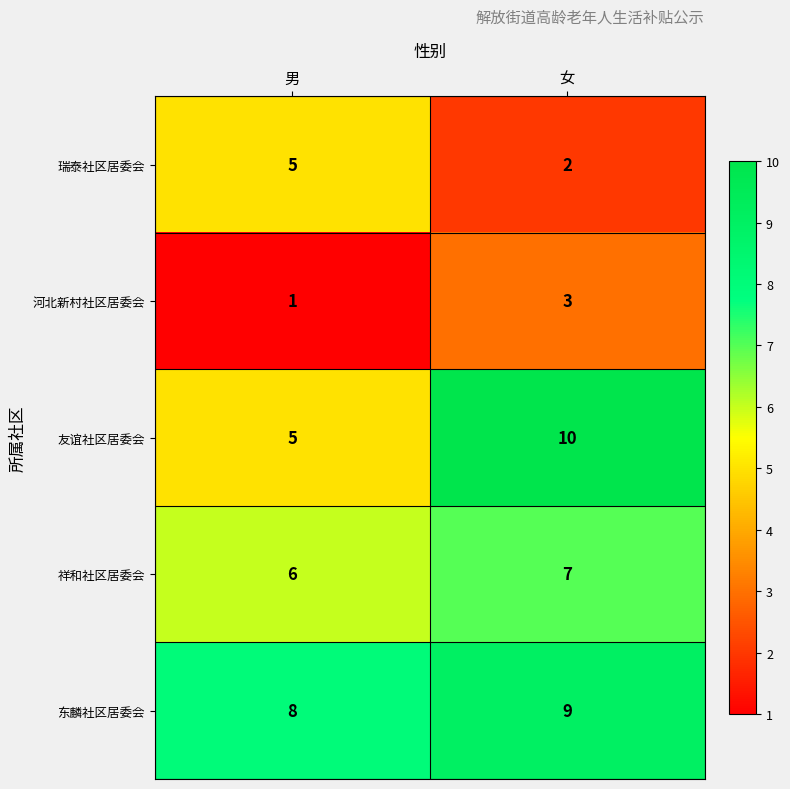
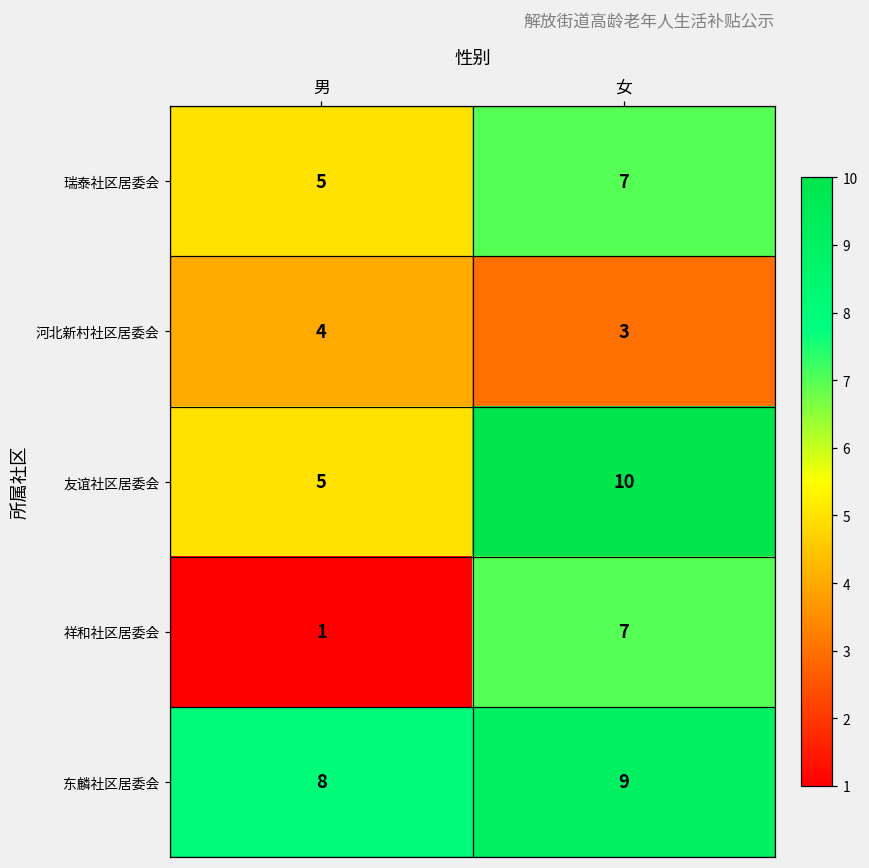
  {
    "瑞泰社区居委会": {
      "男": 5,
-     "女": 2
+     "女": 7
    },
    "河北新村社区居委会": {
-     "男": 1,
+     "男": 4,
      "女": 3
    },
    "友谊社区居委会": {
      "男": 5,
      "女": 10
    },
    "祥和社区居委会": {
-     "男": 6,
+     "男": 1,
      "女": 7
    },
    "东麟社区居委会": {
      "男": 8,
      "女": 9
    }
  }
